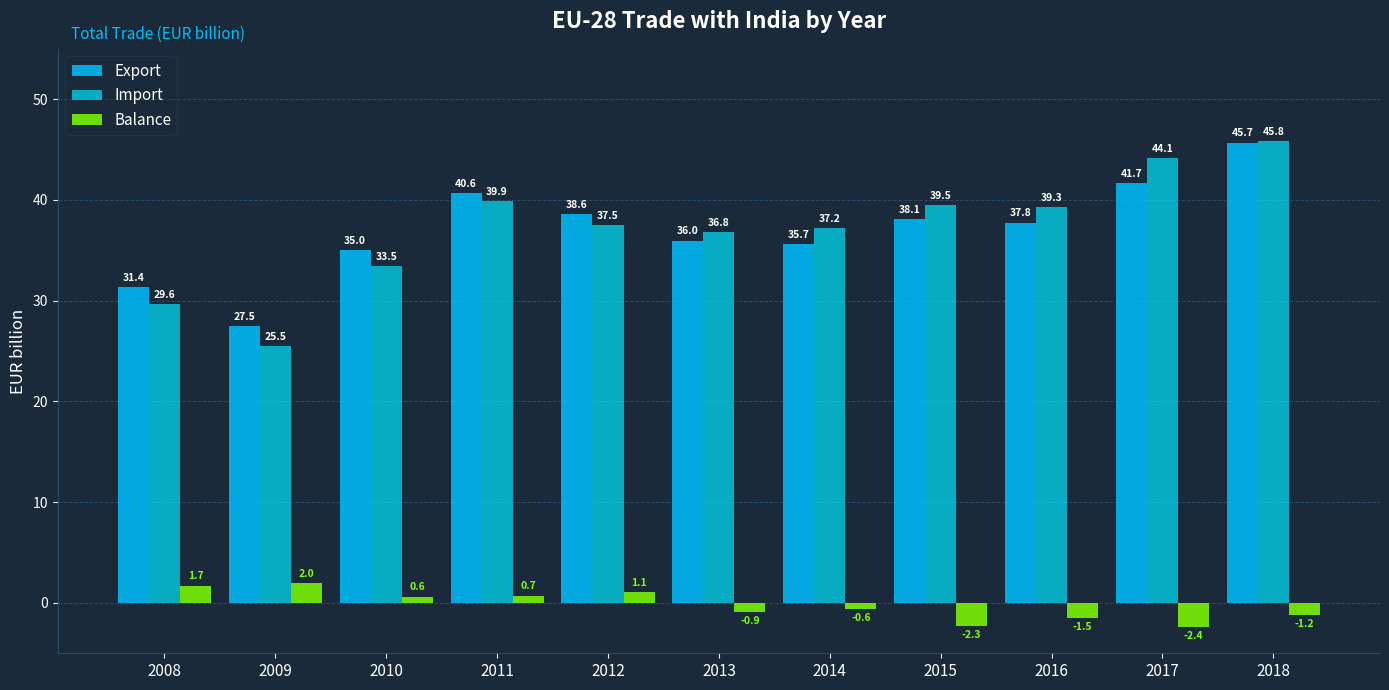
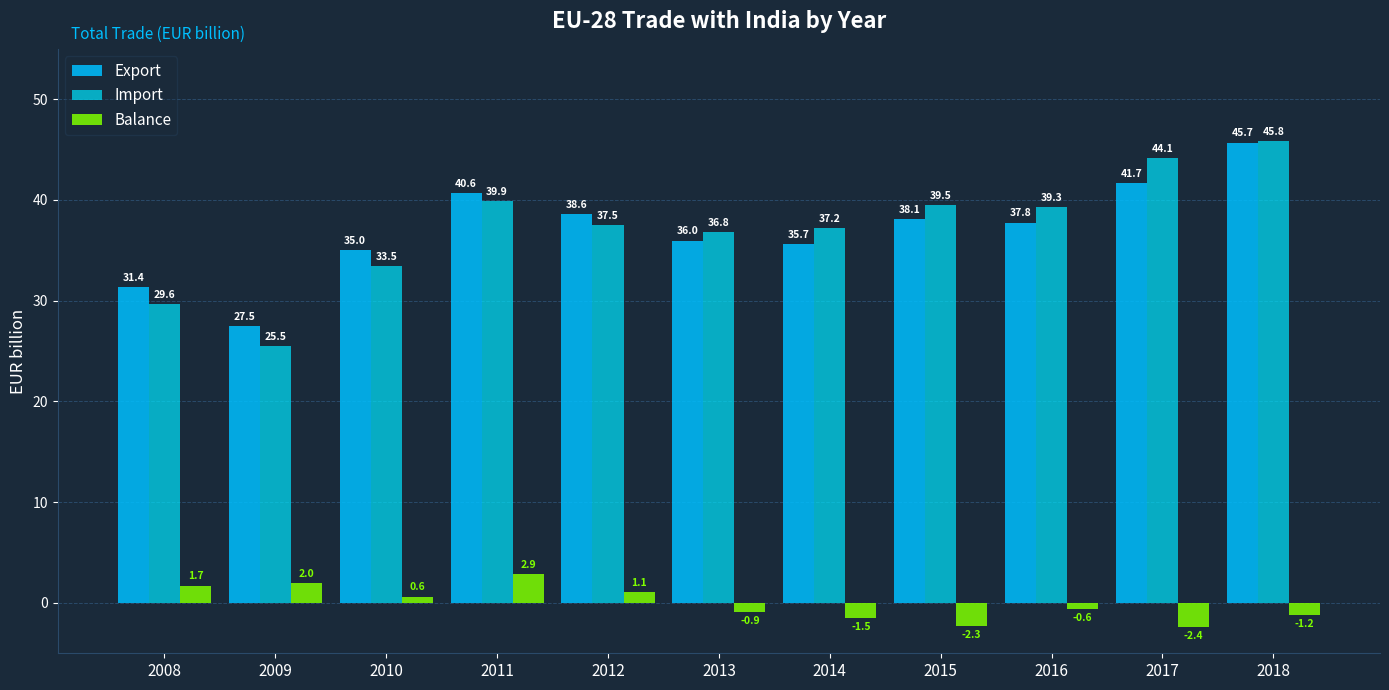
  {
    "Balance": {
      "2008": 1.7,
      "2009": 2.0,
      "2010": 0.6,
-     "2011": 0.7,
+     "2011": 2.9,
      "2012": 1.1,
      "2013": -0.9,
-     "2014": -0.6,
+     "2014": -1.5,
      "2015": -2.3,
-     "2016": -1.5,
+     "2016": -0.6,
      "2017": -2.4,
      "2018": -1.2
    }
  }
